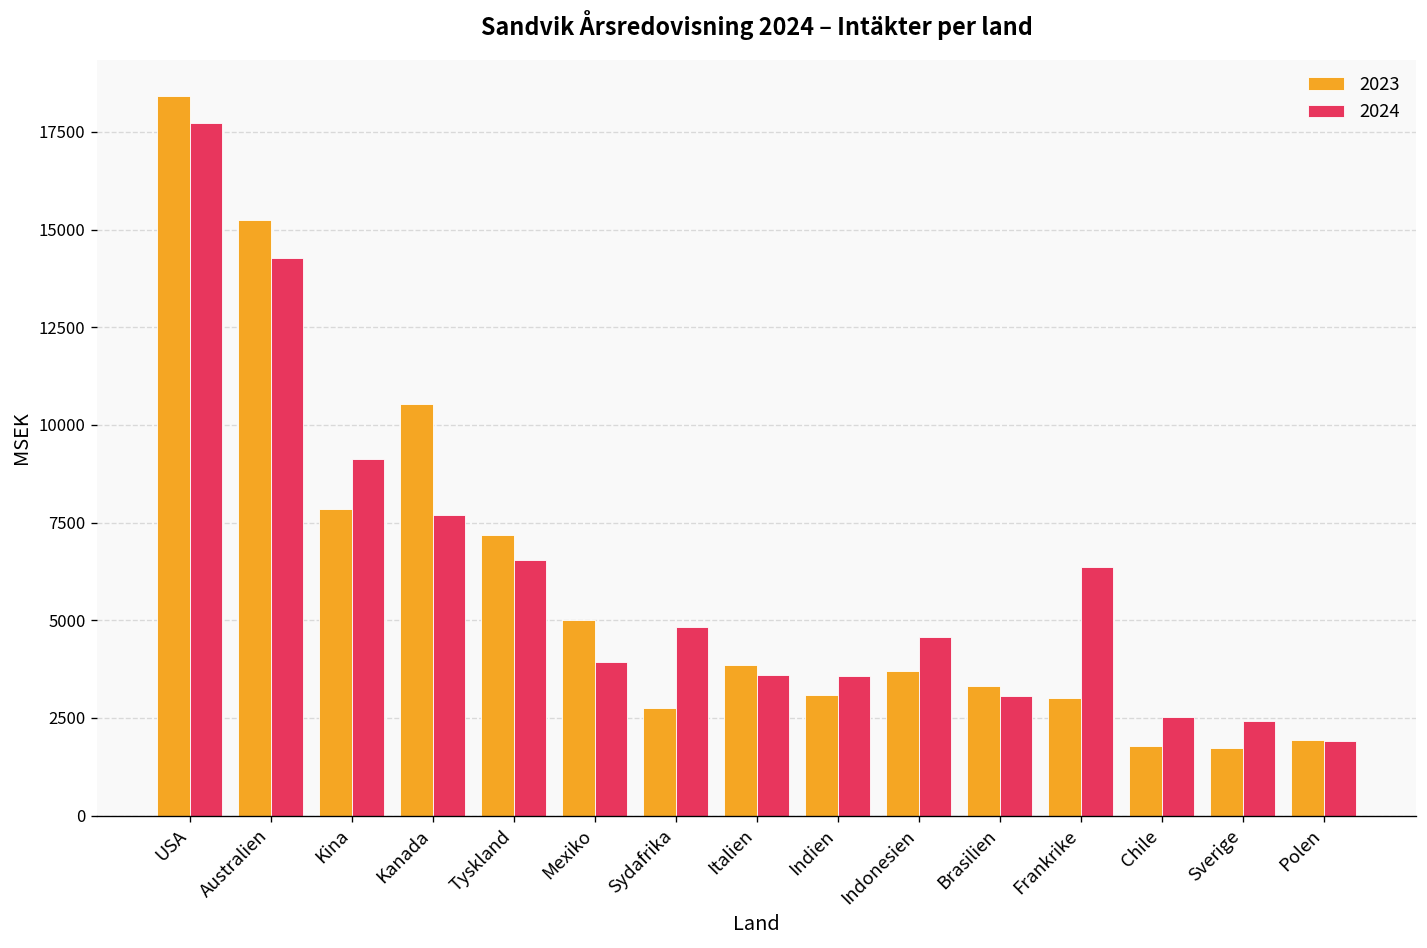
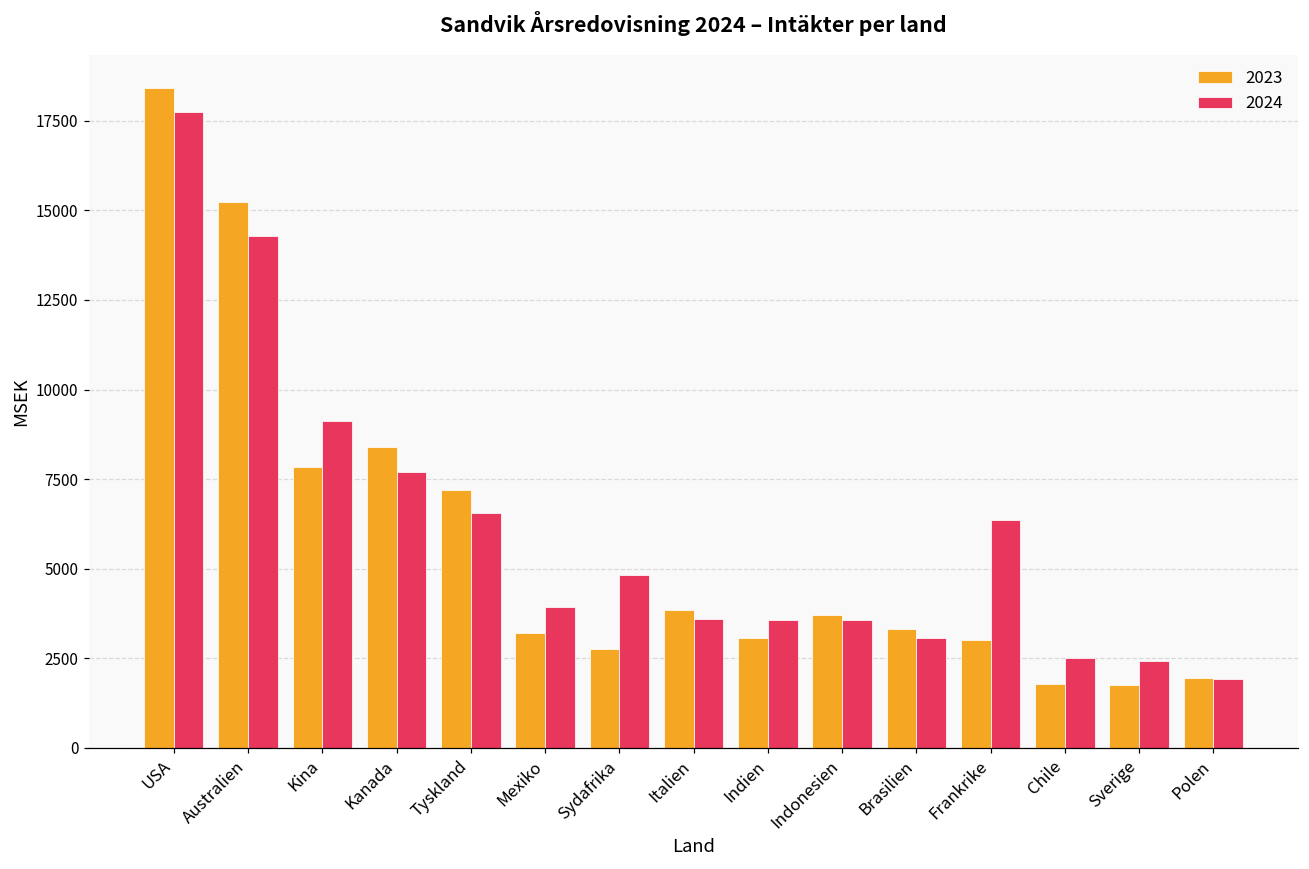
  {
    "2023": {
      "USA": 18400,
      "Australien": 15200,
      "Kina": 7800,
-     "Kanada": 10500,
+     "Kanada": 8400,
      "Tyskland": 7200,
-     "Mexiko": 5000,
+     "Mexiko": 3200,
      "Sydafrika": 2800,
      "Italien": 3900,
      "Indien": 3100,
      "Indonesien": 3700,
      "Brasilien": 3300,
      "Frankrike": 3000,
      "Chile": 1800,
      "Sverige": 1700,
      "Polen": 1900
    },
    "2024": {
      "USA": 17700,
      "Australien": 14300,
      "Kina": 9100,
      "Kanada": 7700,
      "Tyskland": 6500,
      "Mexiko": 3900,
      "Sydafrika": 4800,
      "Italien": 3600,
      "Indien": 3600,
-     "Indonesien": 4600,
+     "Indonesien": 3600,
      "Brasilien": 3100,
      "Frankrike": 6400,
      "Chile": 2500,
      "Sverige": 2400,
      "Polen": 1900
    }
  }
